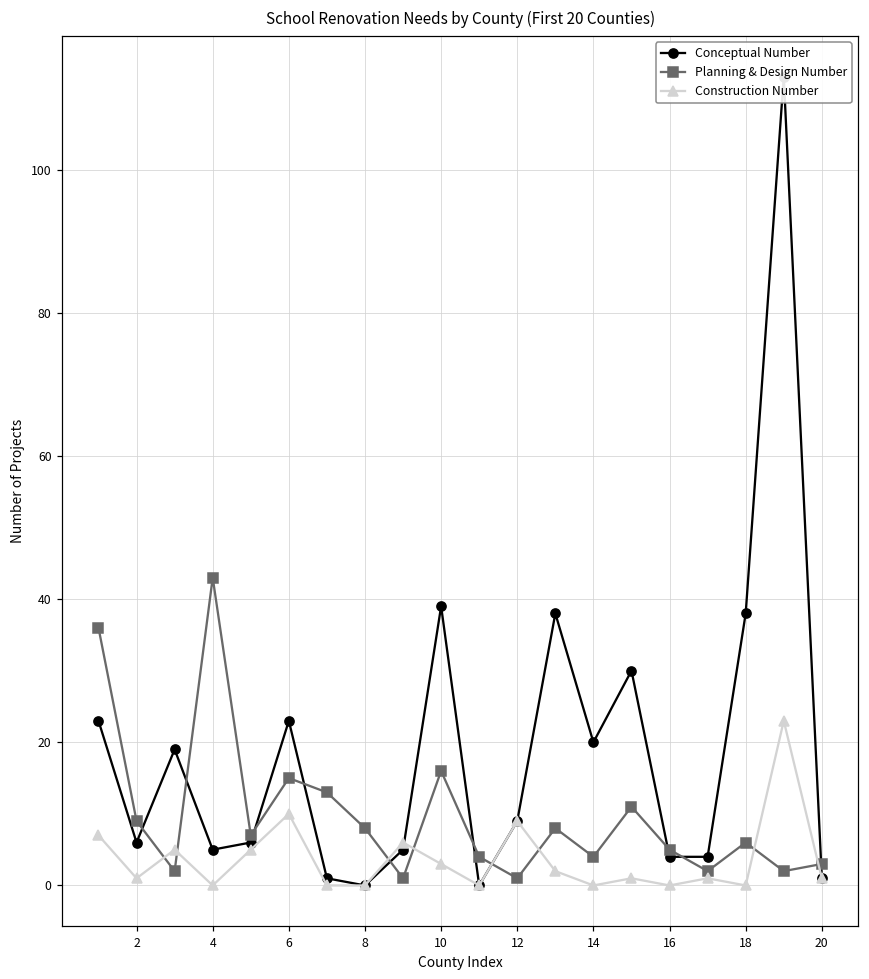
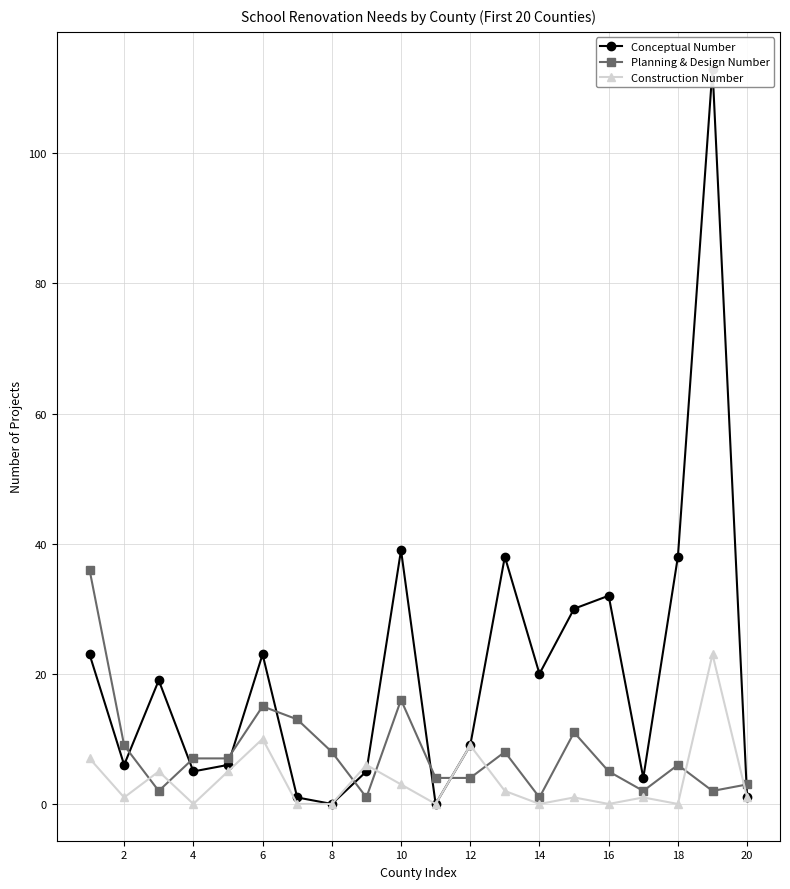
  {
    "Conceptual Number": {
      "2": 6,
      "4": 5,
      "6": 23,
      "10": 39,
      "14": 20,
-     "16": 4,
+     "16": 32,
      "18": 38
    },
    "Planning & Design Number": {
      "2": 9,
-     "4": 43,
+     "4": 7,
      "6": 15,
      "8": 8,
      "10": 16,
-     "12": 1,
-     "14": 4,
+     "12": 4,
+     "14": 1,
      "16": 5,
      "18": 6,
      "20": 3
    },
    "Construction Number": {
      "2": 1,
      "4": 0,
      "6": 10,
      "10": 3,
      "14": 0,
      "16": 0,
      "18": 0
    }
  }
